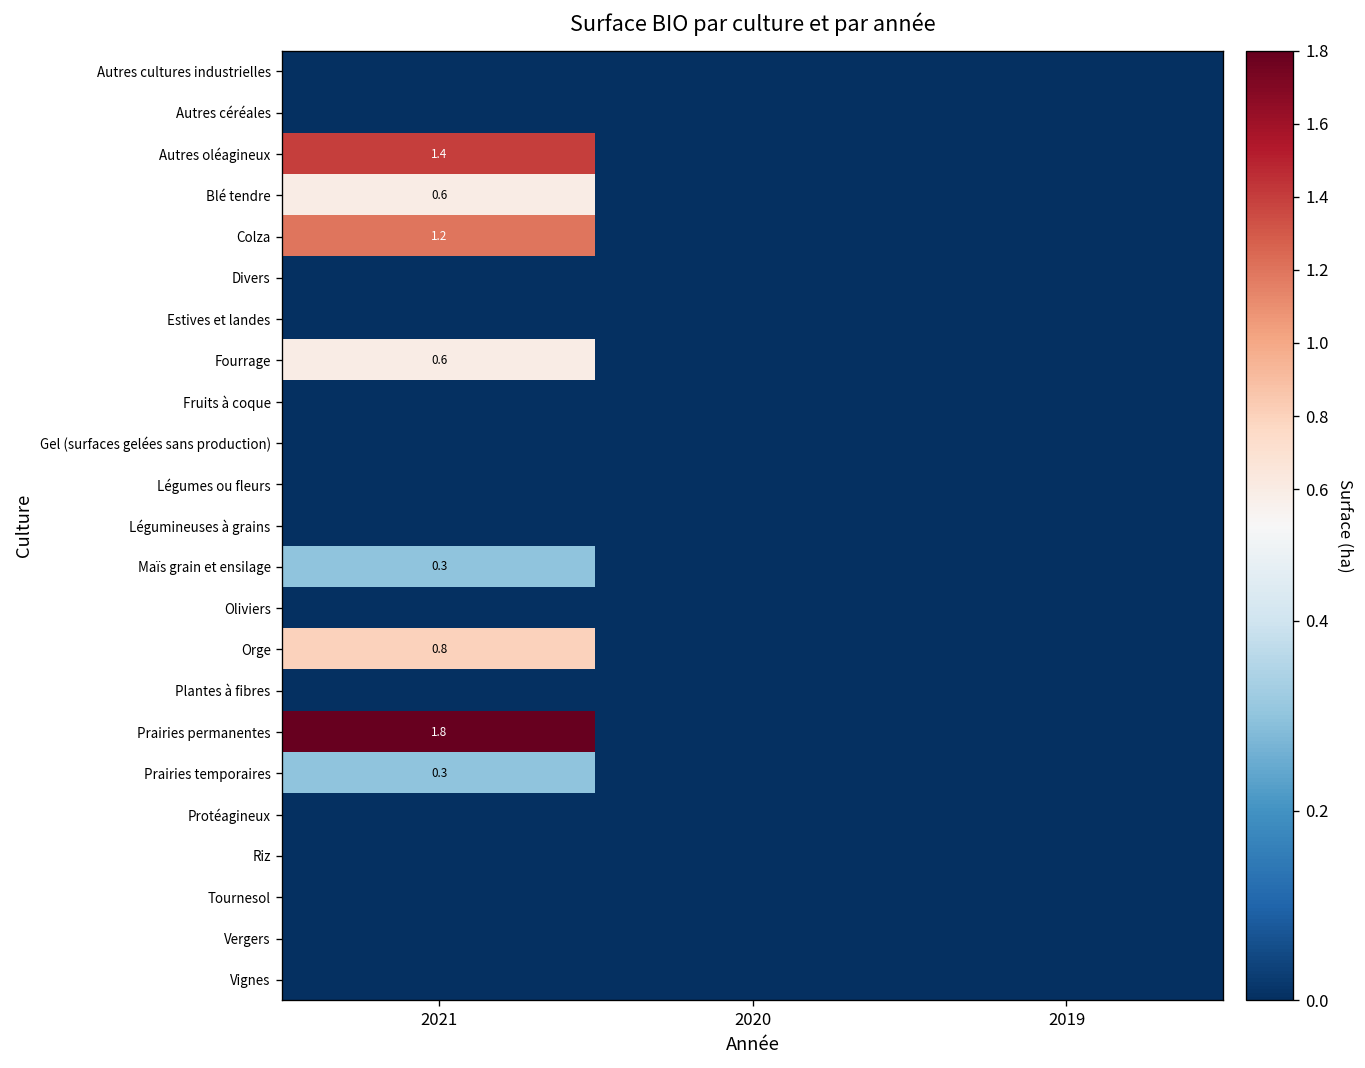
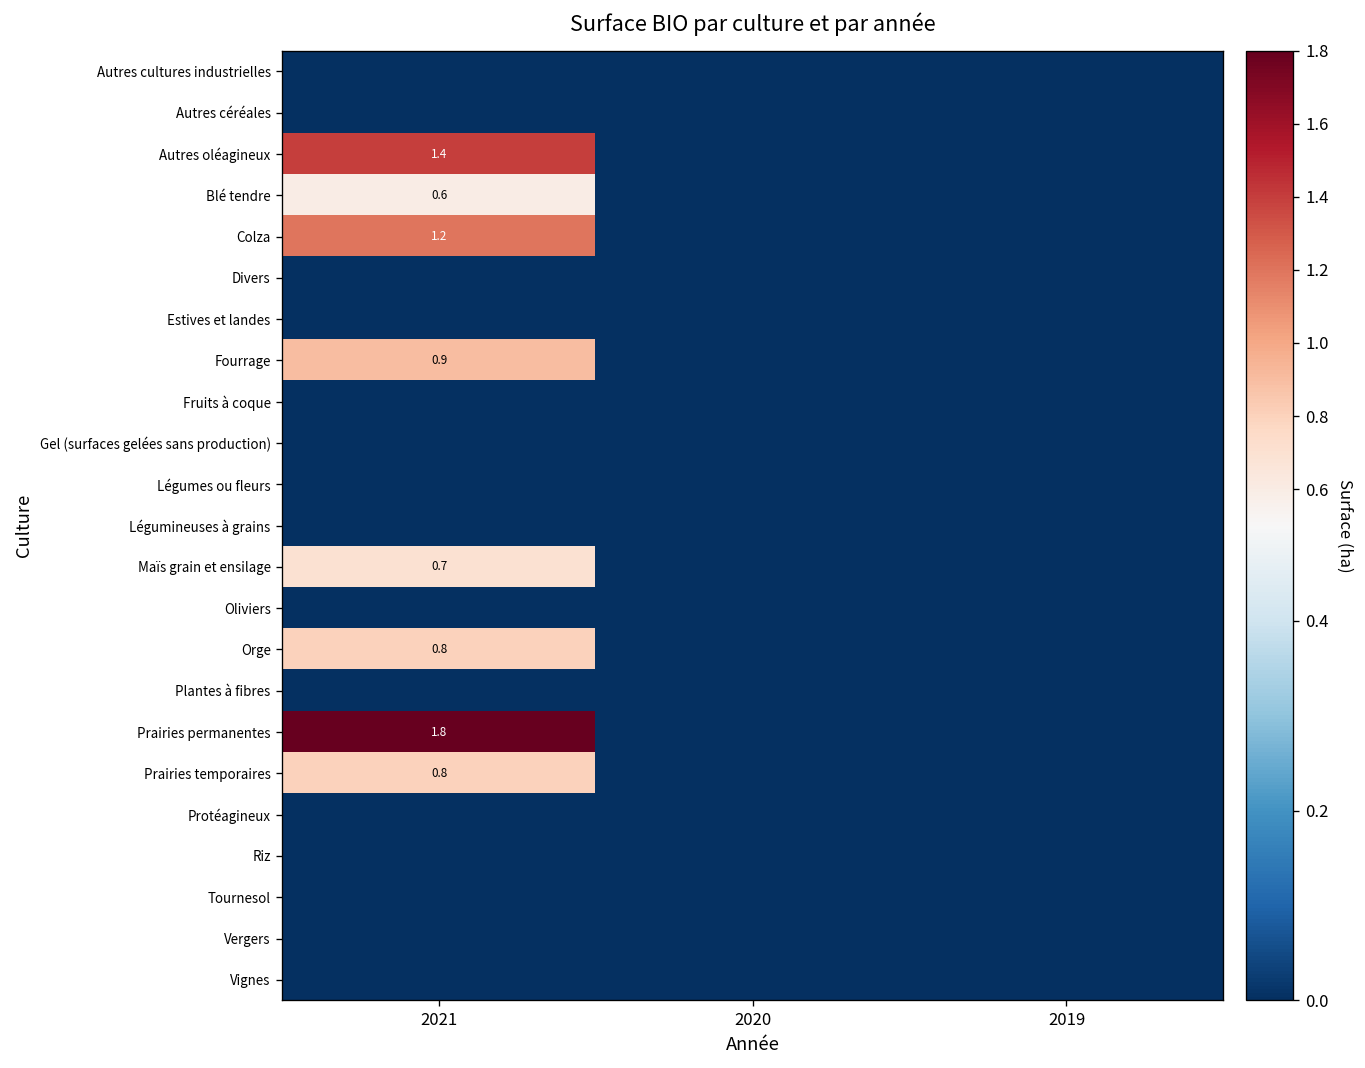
  {
    "Autres oléagineux": {
      "2021": 1.4
    },
    "Blé tendre": {
      "2021": 0.6
    },
    "Colza": {
      "2021": 1.2
    },
    "Fourrage": {
-     "2021": 0.6
+     "2021": 0.9
    },
    "Maïs grain et ensilage": {
-     "2021": 0.3
+     "2021": 0.7
    },
    "Orge": {
      "2021": 0.8
    },
    "Prairies permanentes": {
      "2021": 1.8
    },
    "Prairies temporaires": {
-     "2021": 0.3
+     "2021": 0.8
    }
  }
